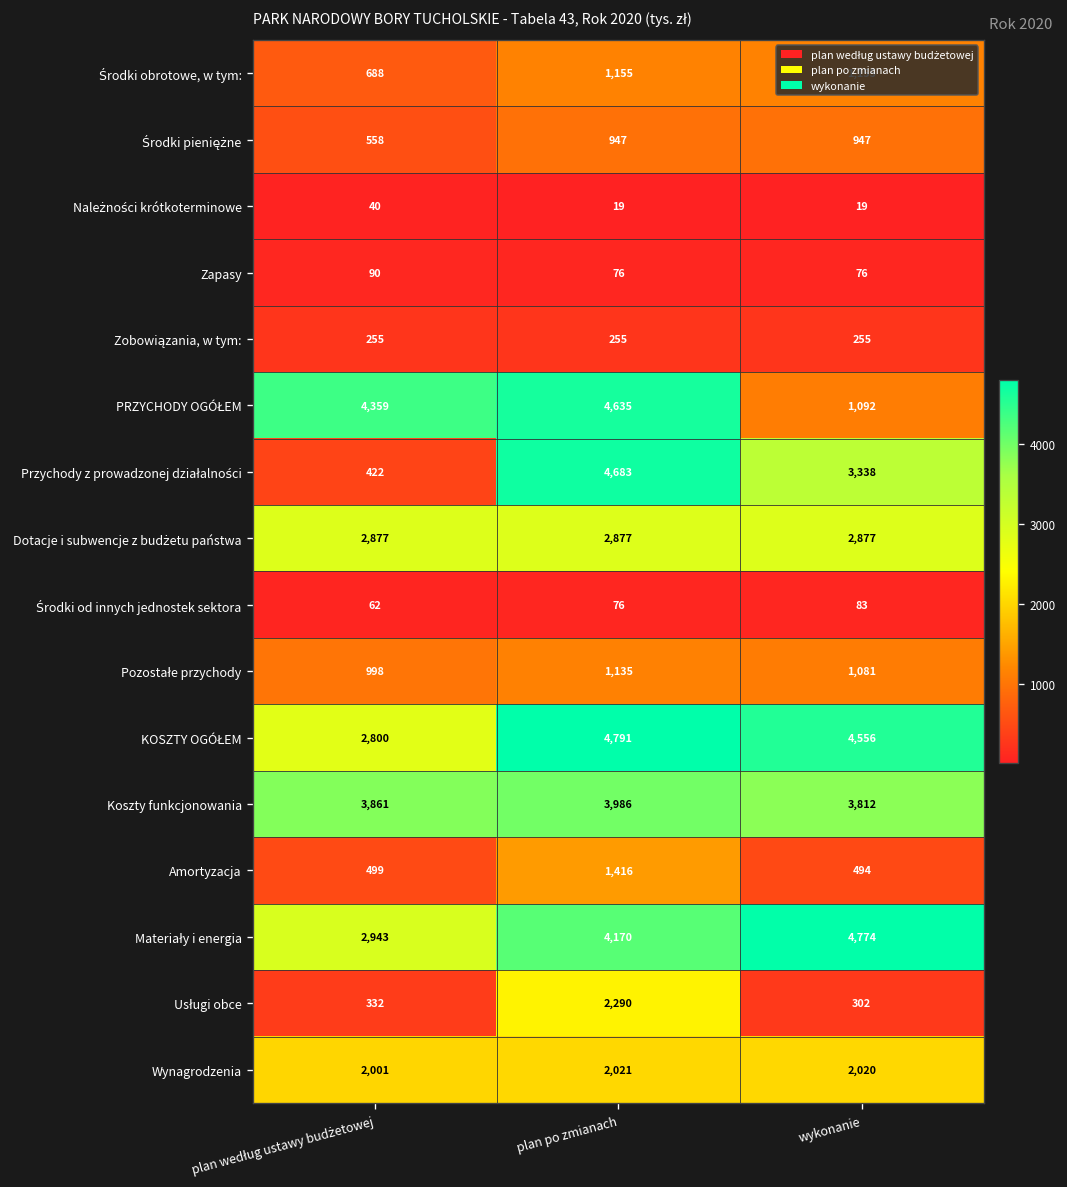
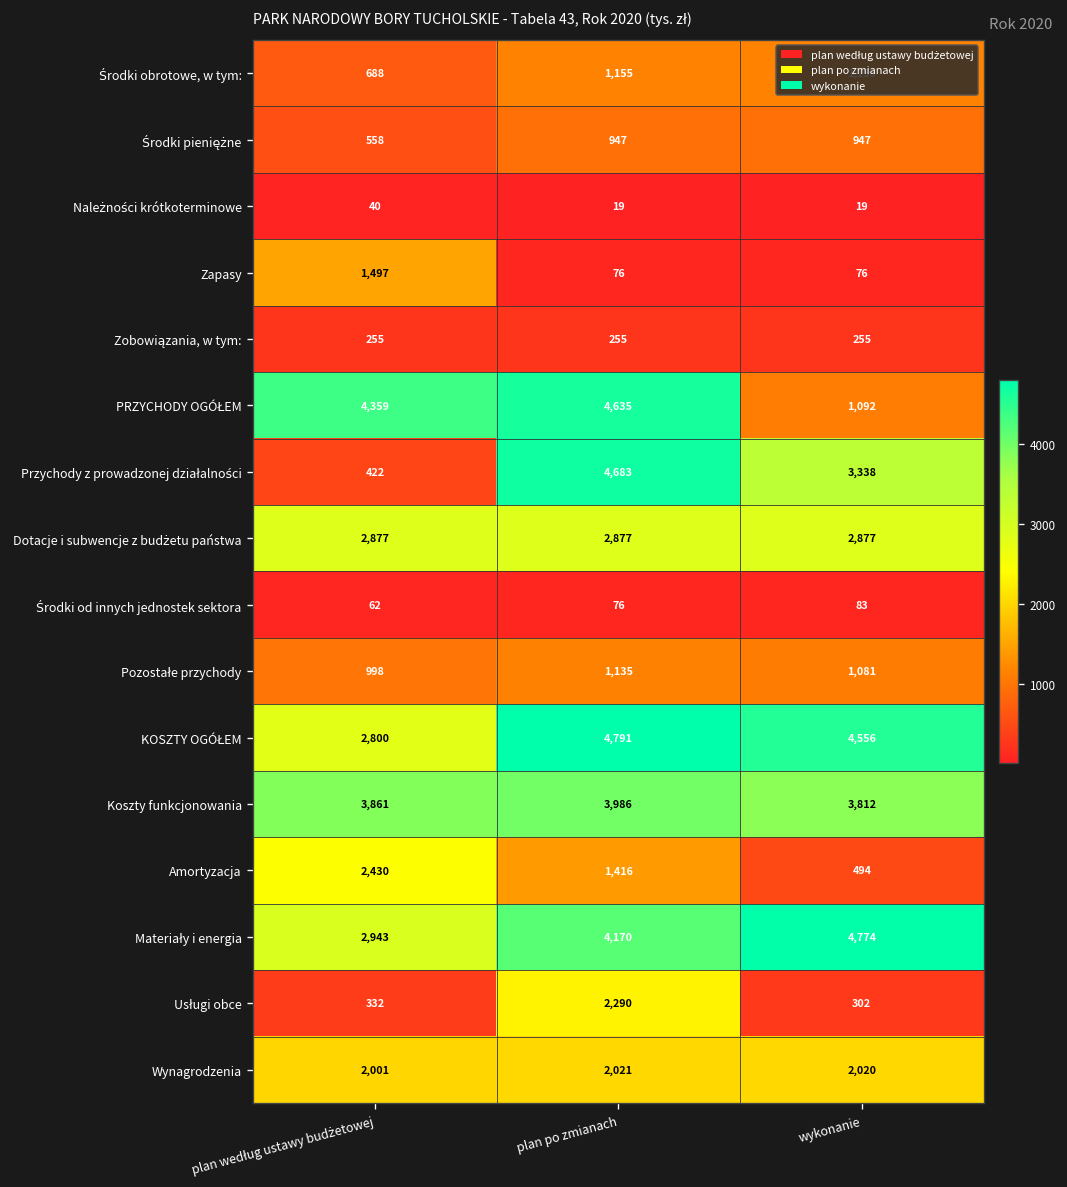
  {
    "Środki obrotowe, w tym:": {
      "plan według ustawy budżetowej": "688",
      "plan po zmianach": "1,155"
    },
    "Środki pieniężne": {
      "plan według ustawy budżetowej": "558",
      "plan po zmianach": "947",
      "wykonanie": "947"
    },
    "Należności krótkoterminowe": {
      "plan według ustawy budżetowej": "40",
      "plan po zmianach": "19",
      "wykonanie": "19"
    },
    "Zapasy": {
-     "plan według ustawy budżetowej": "90",
+     "plan według ustawy budżetowej": "1,497",
      "plan po zmianach": "76",
      "wykonanie": "76"
    },
    "Zobowiązania, w tym:": {
      "plan według ustawy budżetowej": "255",
      "plan po zmianach": "255",
      "wykonanie": "255"
    },
    "PRZYCHODY OGÓŁEM": {
      "plan według ustawy budżetowej": "4,359",
      "plan po zmianach": "4,635",
      "wykonanie": "1,092"
    },
    "Przychody z prowadzonej działalności": {
      "plan według ustawy budżetowej": "422",
      "plan po zmianach": "4,683",
      "wykonanie": "3,338"
    },
    "Dotacje i subwencje z budżetu państwa": {
      "plan według ustawy budżetowej": "2,877",
      "plan po zmianach": "2,877",
      "wykonanie": "2,877"
    },
    "Środki od innych jednostek sektora": {
      "plan według ustawy budżetowej": "62",
      "plan po zmianach": "76",
      "wykonanie": "83"
    },
    "Pozostałe przychody": {
      "plan według ustawy budżetowej": "998",
      "plan po zmianach": "1,135",
      "wykonanie": "1,081"
    },
    "KOSZTY OGÓŁEM": {
      "plan według ustawy budżetowej": "2,800",
      "plan po zmianach": "4,791",
      "wykonanie": "4,556"
    },
    "Koszty funkcjonowania": {
      "plan według ustawy budżetowej": "3,861",
      "plan po zmianach": "3,986",
      "wykonanie": "3,812"
    },
    "Amortyzacja": {
-     "plan według ustawy budżetowej": "499",
+     "plan według ustawy budżetowej": "2,430",
      "plan po zmianach": "1,416",
      "wykonanie": "494"
    },
    "Materiały i energia": {
      "plan według ustawy budżetowej": "2,943",
      "plan po zmianach": "4,170",
      "wykonanie": "4,774"
    },
    "Usługi obce": {
      "plan według ustawy budżetowej": "332",
      "plan po zmianach": "2,290",
      "wykonanie": "302"
    },
    "Wynagrodzenia": {
      "plan według ustawy budżetowej": "2,001",
      "plan po zmianach": "2,021",
      "wykonanie": "2,020"
    }
  }
